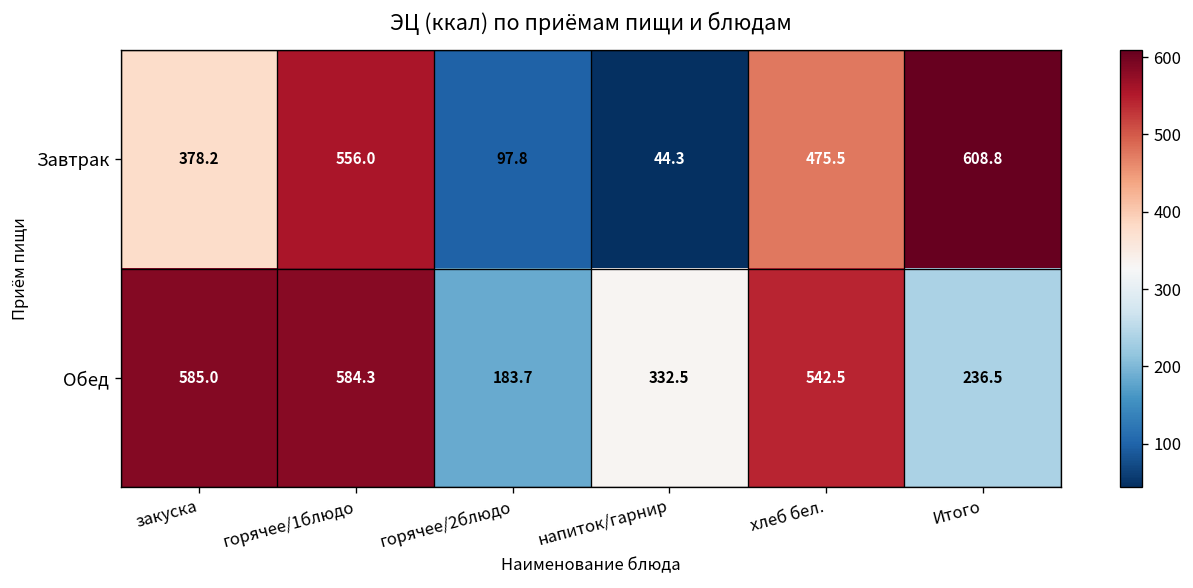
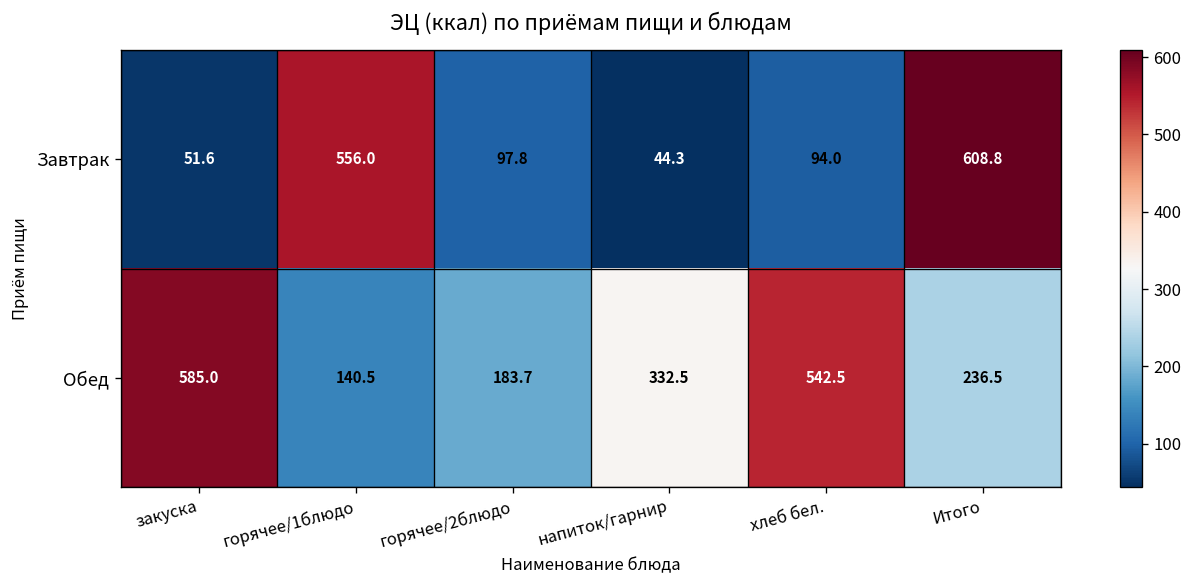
  {
    "Завтрак": {
-     "закуска": 378.2,
+     "закуска": 51.6,
      "горячее/1блюдо": 556.0,
      "горячее/2блюдо": 97.8,
      "напиток/гарнир": 44.3,
-     "хлеб бел.": 475.5,
+     "хлеб бел.": 94.0,
      "Итого": 608.8
    },
    "Обед": {
      "закуска": 585.0,
-     "горячее/1блюдо": 584.3,
+     "горячее/1блюдо": 140.5,
      "горячее/2блюдо": 183.7,
      "напиток/гарнир": 332.5,
      "хлеб бел.": 542.5,
      "Итого": 236.5
    }
  }
